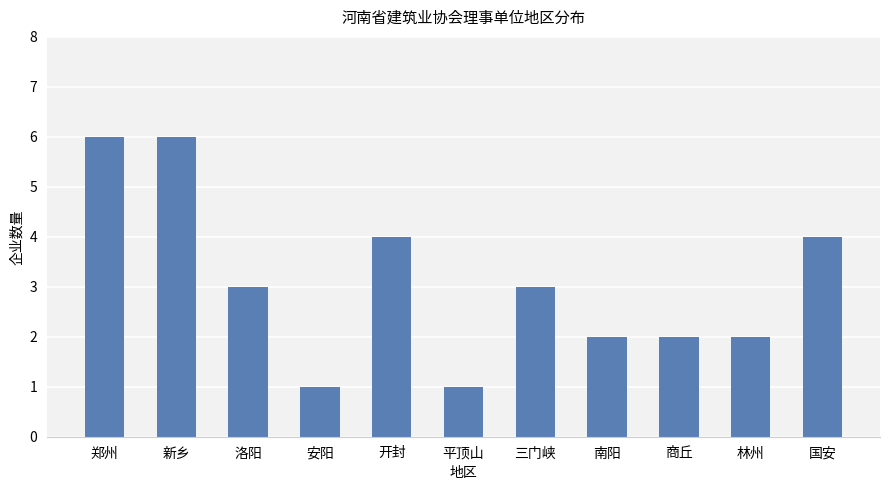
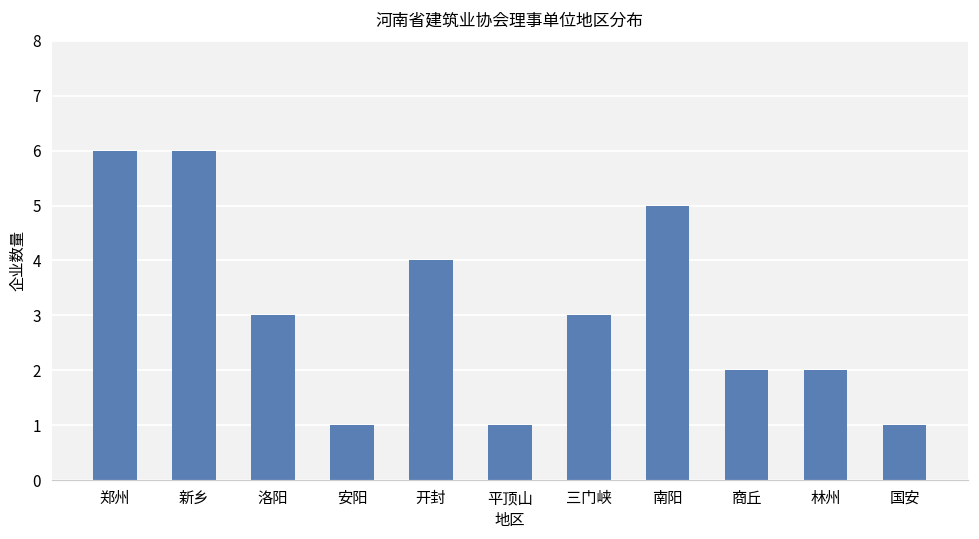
  {
    "郑州": 6,
    "新乡": 6,
    "洛阳": 3,
    "安阳": 1,
    "开封": 4,
    "平顶山": 1,
    "三门峡": 3,
-   "南阳": 2,
+   "南阳": 5,
    "商丘": 2,
    "林州": 2,
-   "国安": 4
+   "国安": 1
  }
